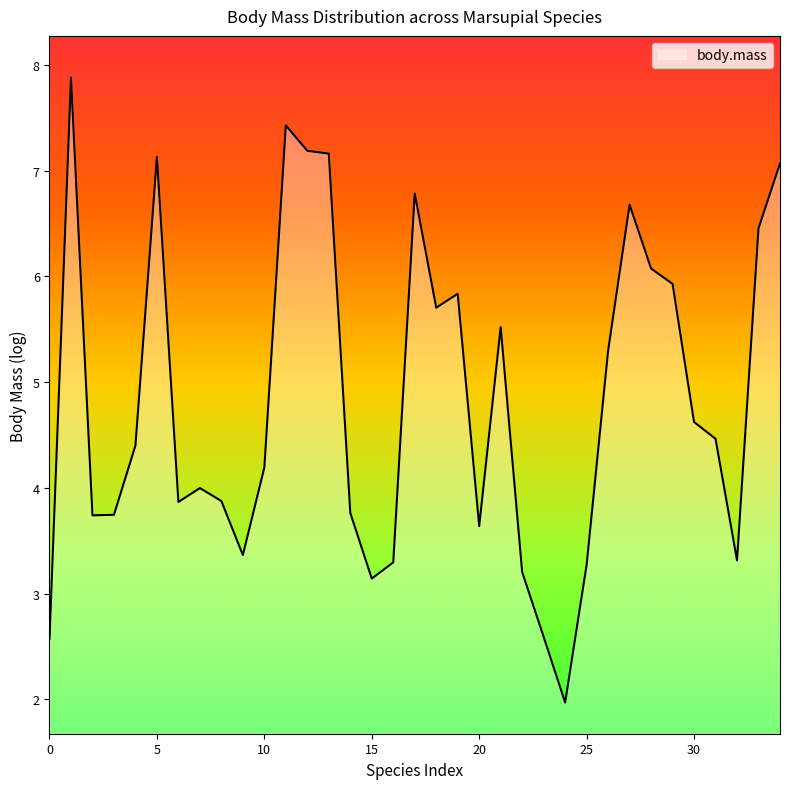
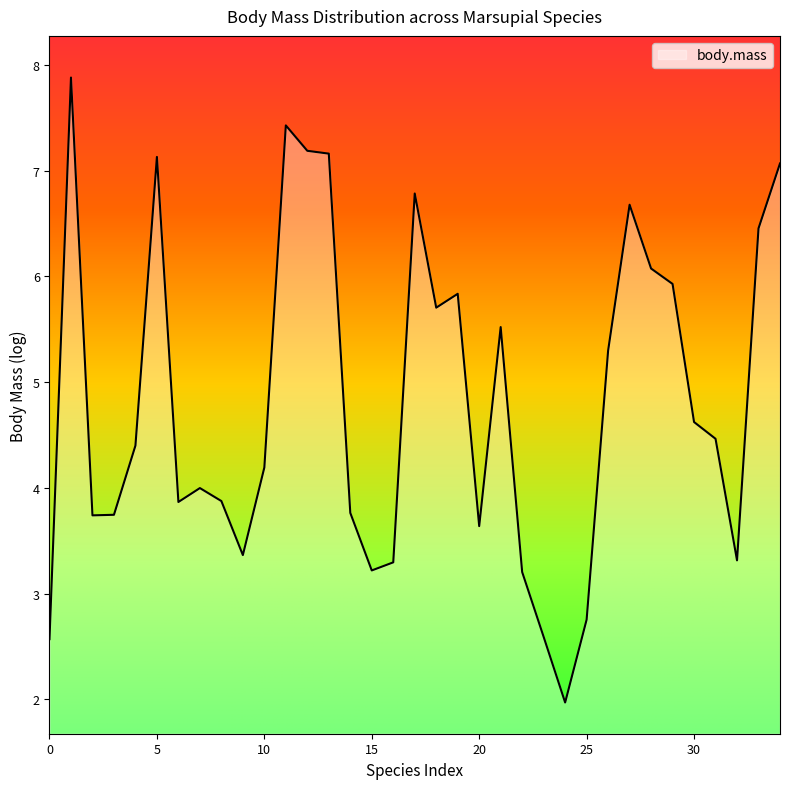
  {
    "0": 2.57,
    "5": 7.13,
    "10": 4.19,
-   "15": 3.14,
+   "15": 3.22,
    "20": 3.64,
-   "25": 3.27,
+   "25": 2.75,
    "30": 4.62
  }
